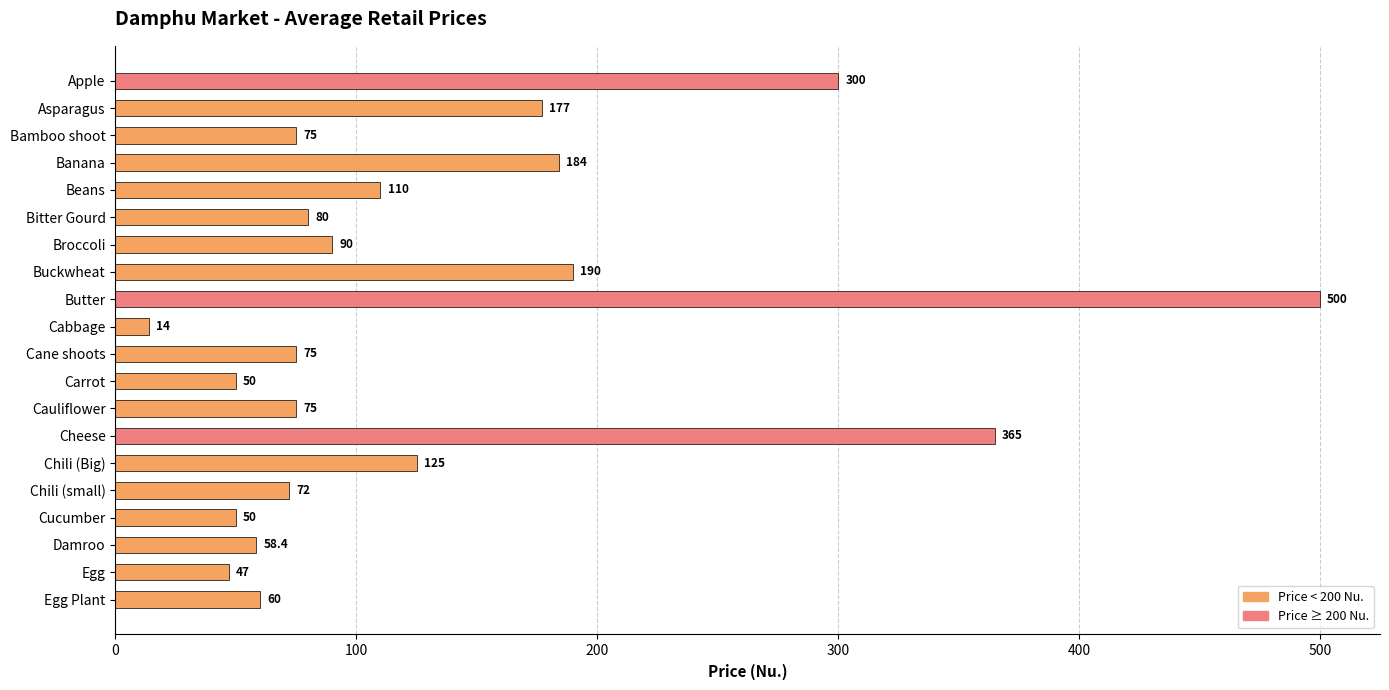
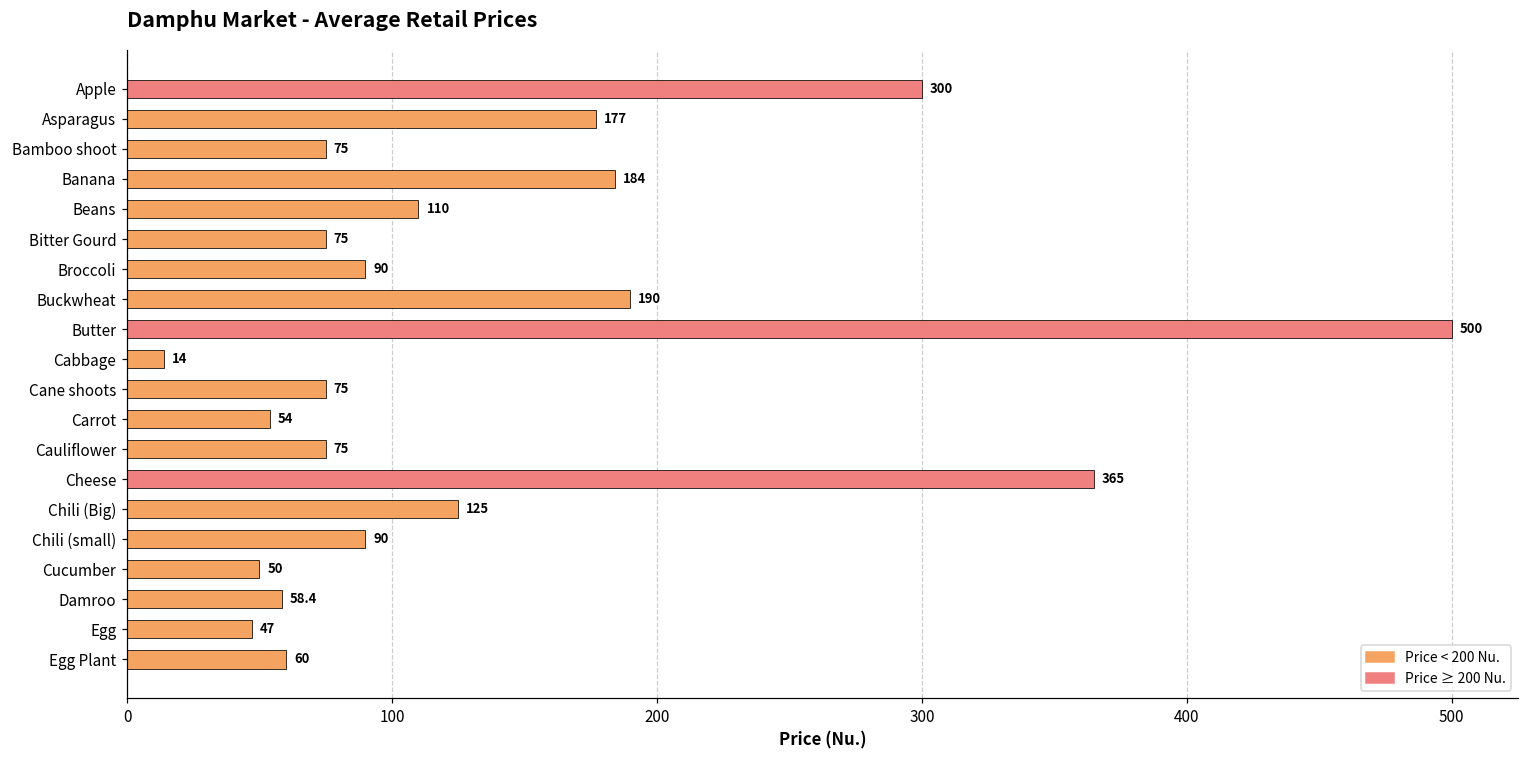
  {
    "Apple": 300,
    "Asparagus": 177,
    "Bamboo shoot": 75,
    "Banana": 184,
    "Beans": 110,
-   "Bitter Gourd": 80,
+   "Bitter Gourd": 75,
    "Broccoli": 90,
    "Buckwheat": 190,
    "Butter": 500,
    "Cabbage": 14,
    "Cane shoots": 75,
-   "Carrot": 50,
+   "Carrot": 54,
    "Cauliflower": 75,
    "Cheese": 365,
    "Chili (Big)": 125,
-   "Chili (small)": 72,
+   "Chili (small)": 90,
    "Cucumber": 50,
    "Damroo": 58.4,
    "Egg": 47,
    "Egg Plant": 60
  }
